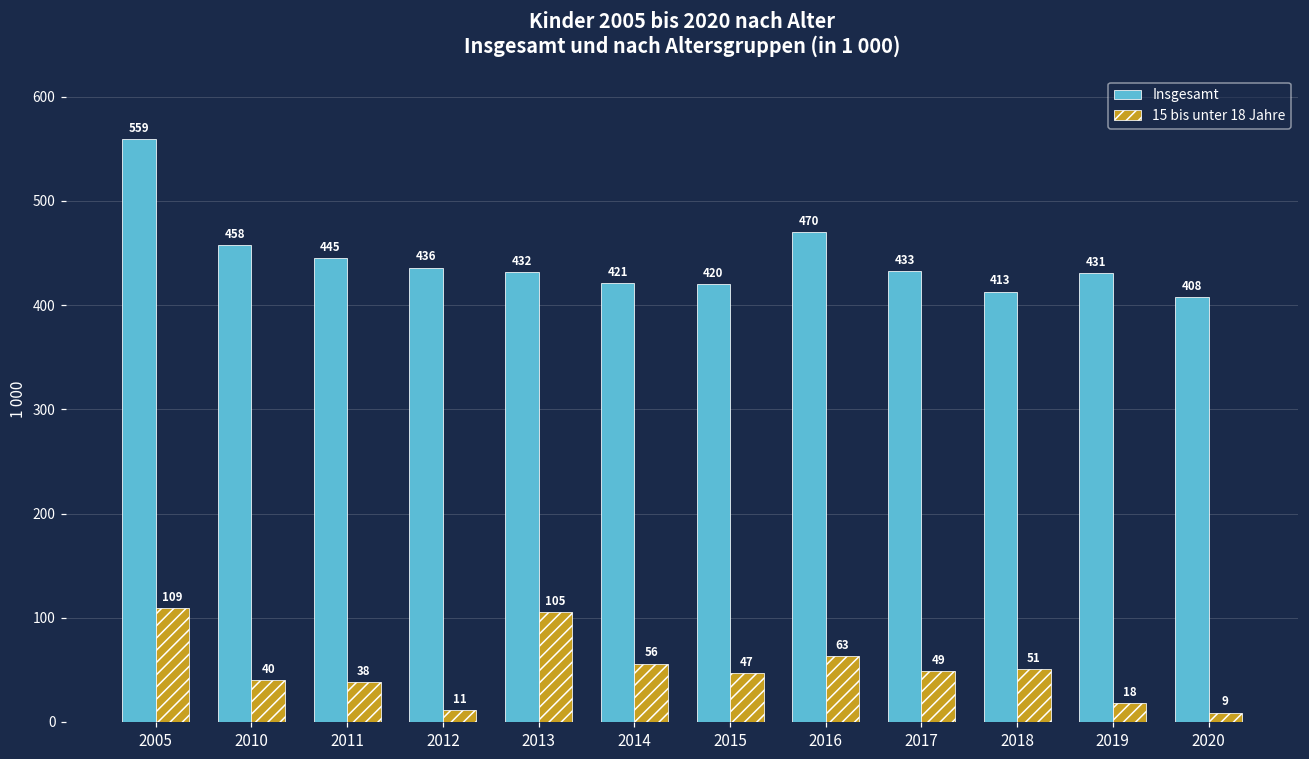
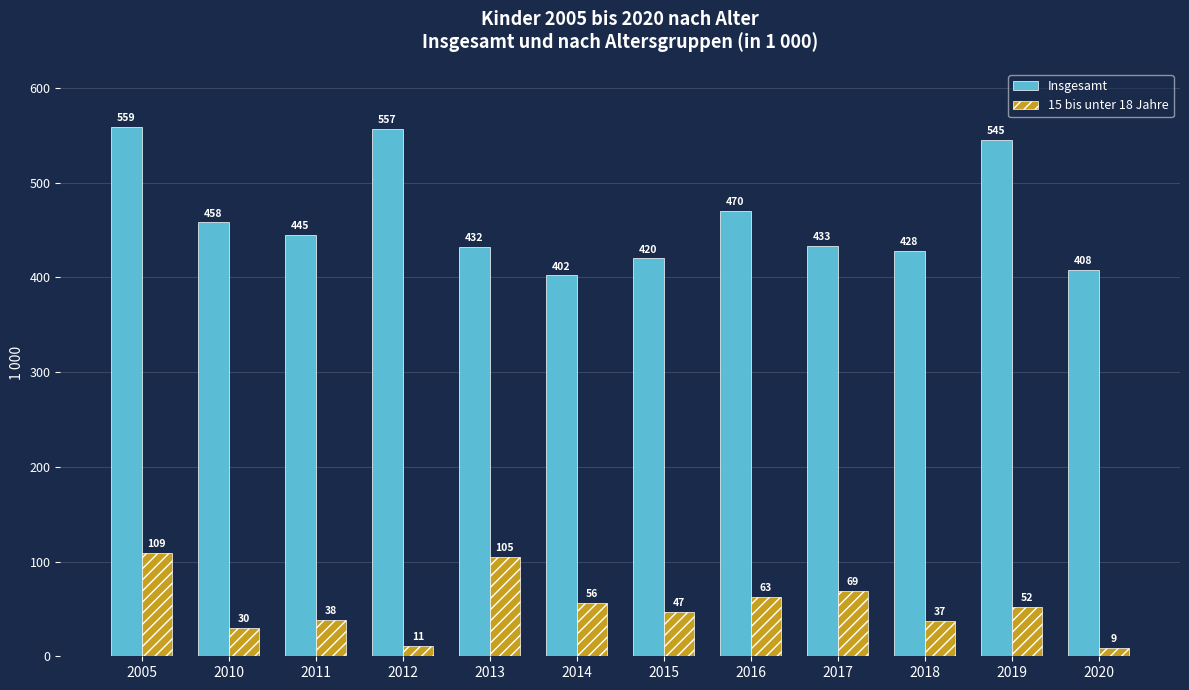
  {
    "Insgesamt": {
      "2005": 559,
      "2010": 458,
      "2011": 445,
-     "2012": 436,
+     "2012": 557,
      "2013": 432,
-     "2014": 421,
+     "2014": 402,
      "2015": 420,
      "2016": 470,
      "2017": 433,
-     "2018": 413,
-     "2019": 431,
+     "2018": 428,
+     "2019": 545,
      "2020": 408
    },
    "15 bis unter 18 Jahre": {
      "2005": 109,
-     "2010": 40,
+     "2010": 30,
      "2011": 38,
      "2012": 11,
      "2013": 105,
      "2014": 56,
      "2015": 47,
      "2016": 63,
-     "2017": 49,
-     "2018": 51,
-     "2019": 18,
+     "2017": 69,
+     "2018": 37,
+     "2019": 52,
      "2020": 9
    }
  }
